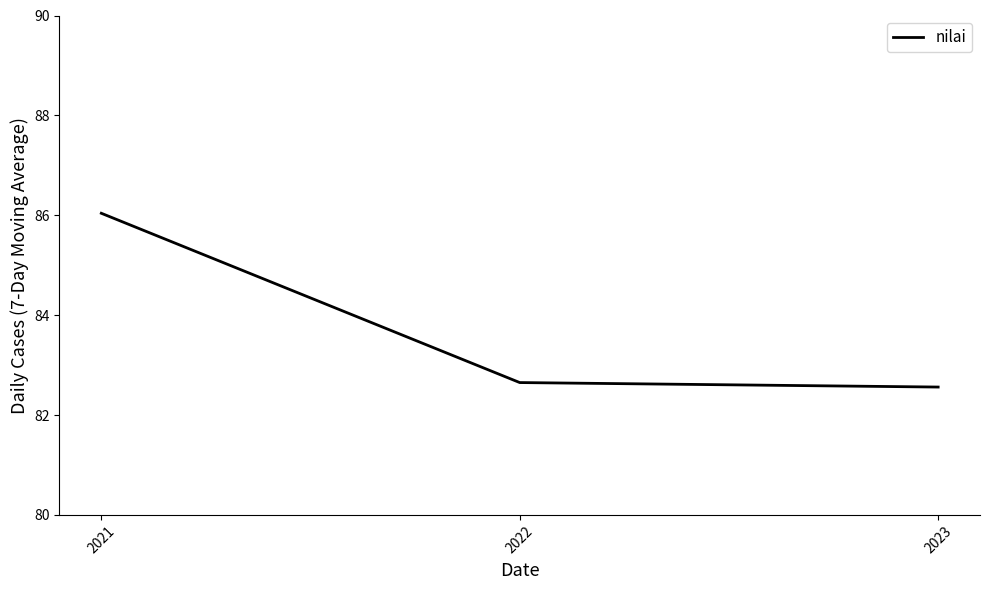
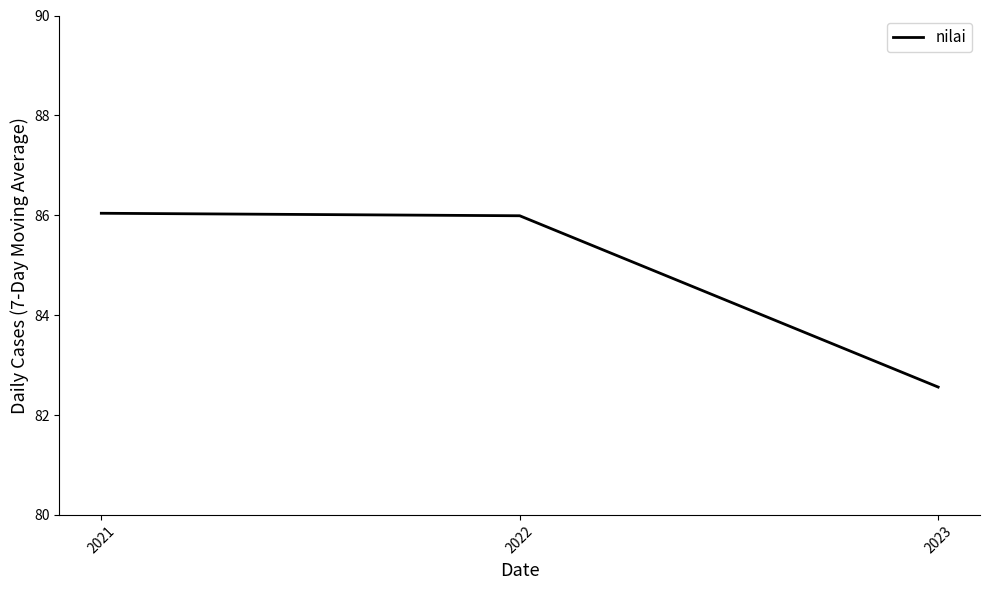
  {
    "2021": 86.0,
-   "2022": 82.7,
+   "2022": 86.0,
    "2023": 82.6
  }
